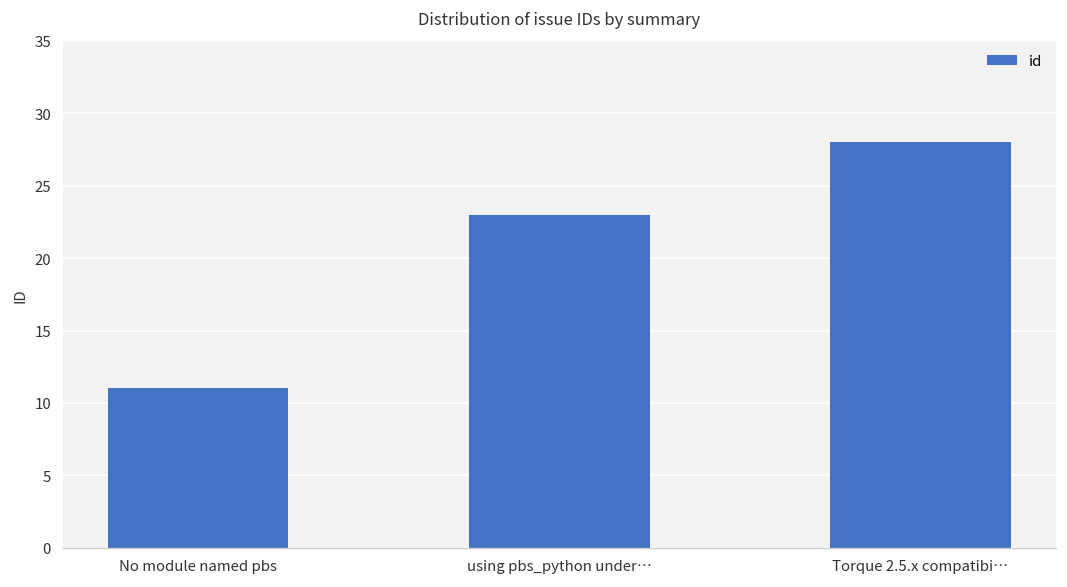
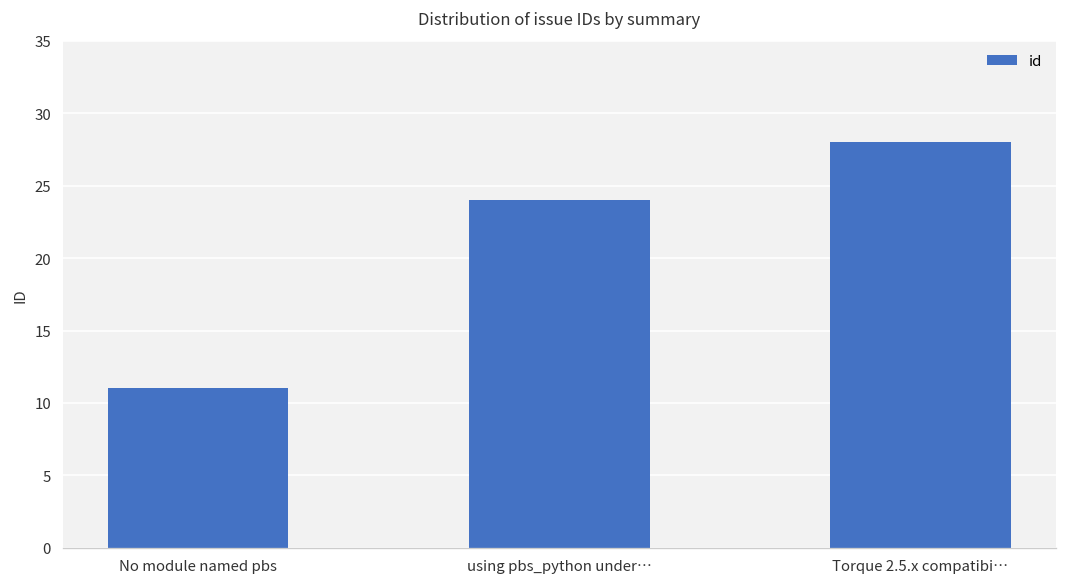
  {
    "No module named pbs": 11,
-   "using pbs_python under…": 23,
+   "using pbs_python under…": 24,
    "Torque 2.5.x compatibi…": 28
  }
